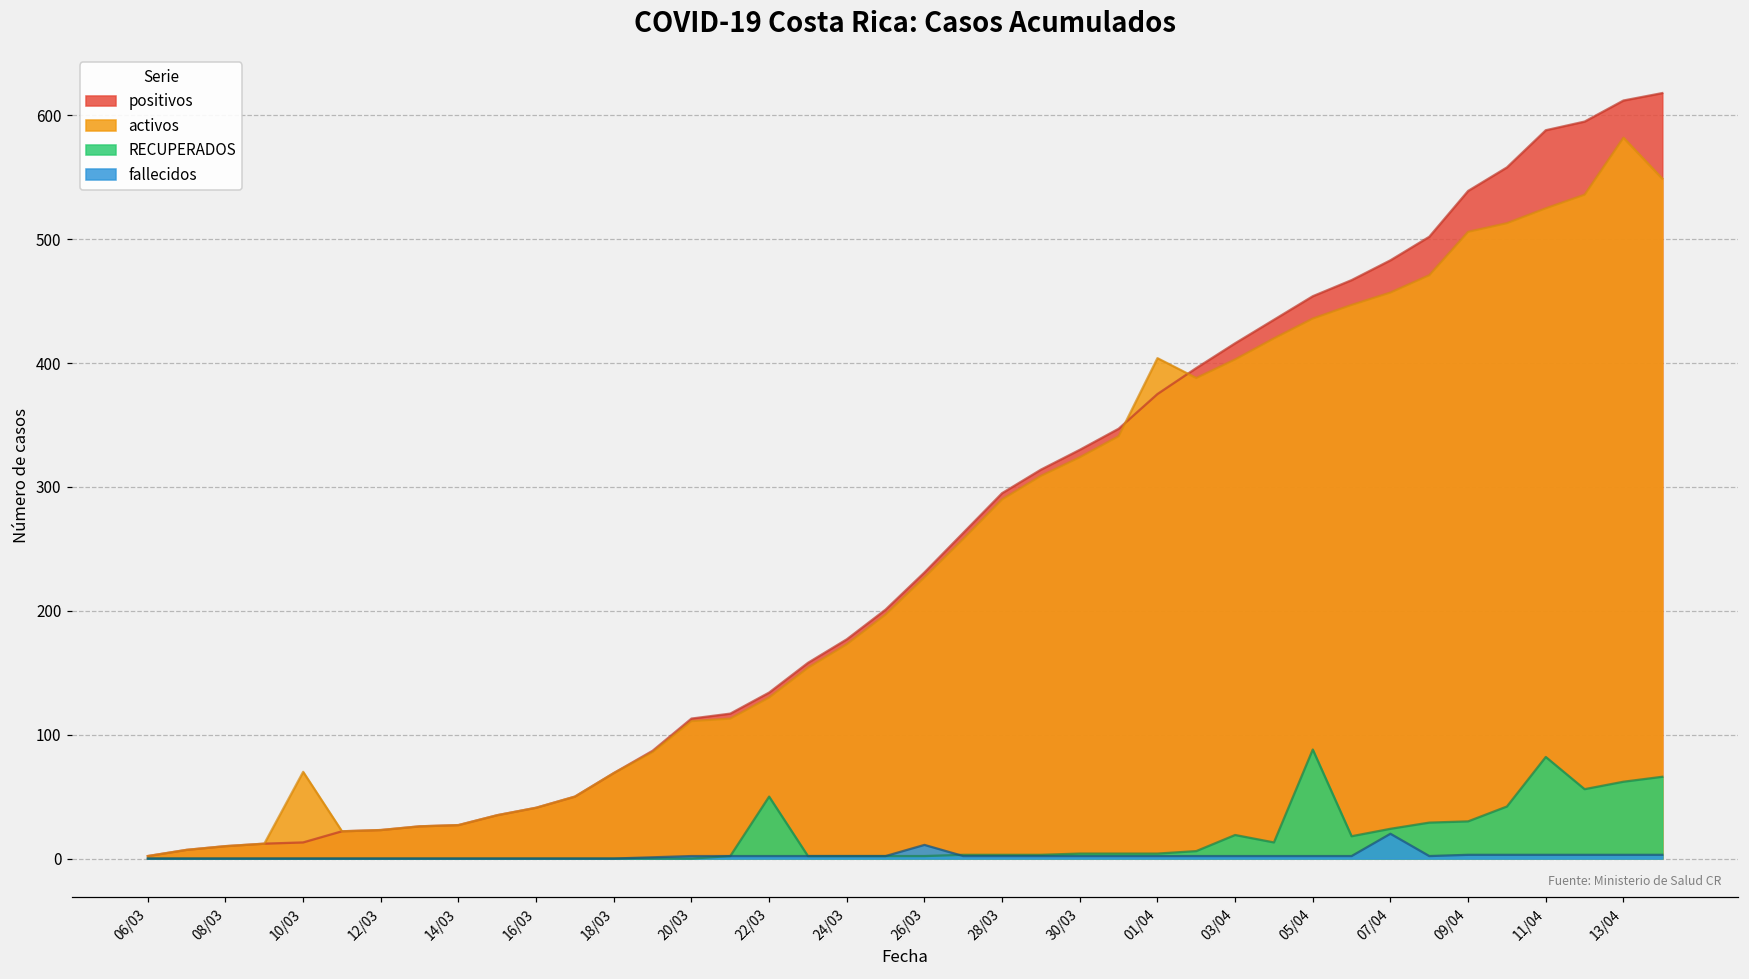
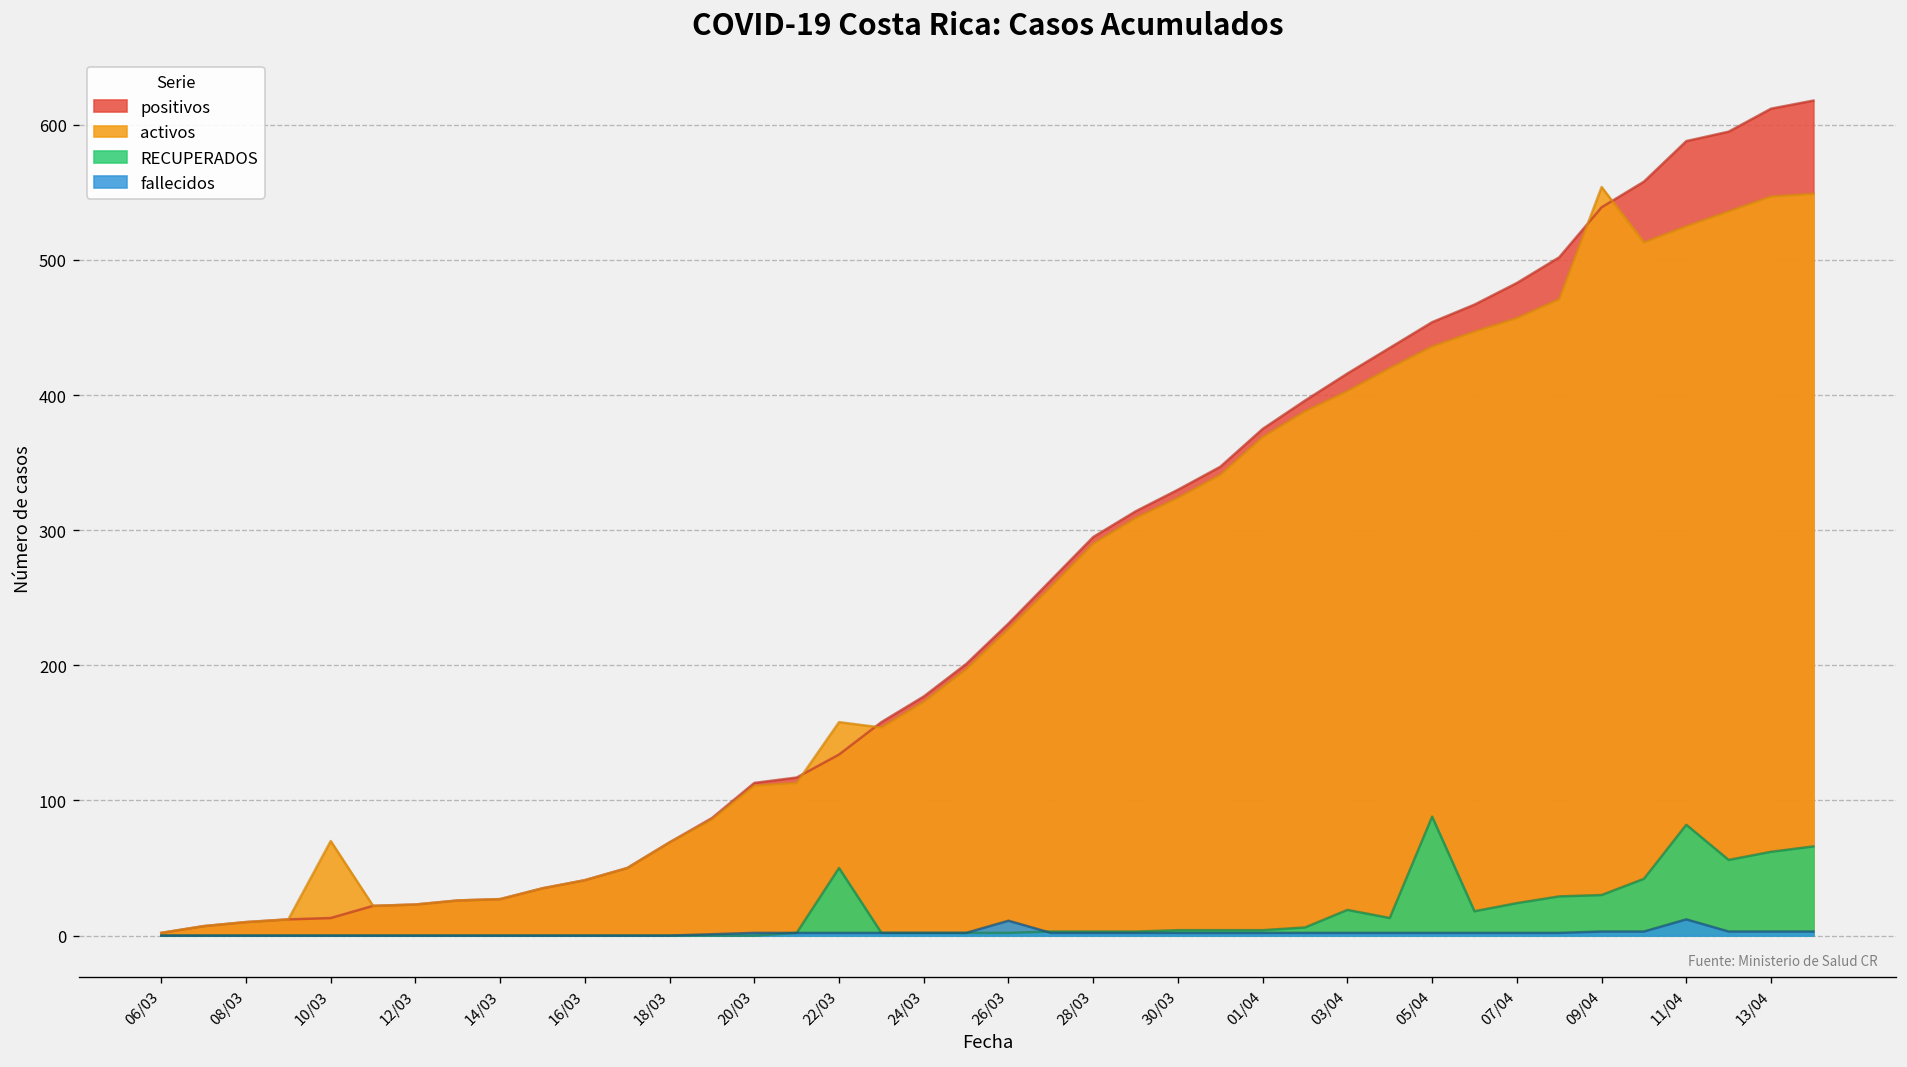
  {
    "positivos": {
      "10/03": 13,
      "22/03": 134,
      "24/03": 177,
      "26/03": 231,
      "28/03": 295,
      "30/03": 330,
      "01/04": 375,
      "03/04": 416,
      "05/04": 454,
      "07/04": 483,
      "09/04": 539,
      "11/04": 588,
      "13/04": 612
    },
    "activos": {
      "10/03": 70,
-     "22/03": 130,
+     "22/03": 158,
      "24/03": 173,
      "26/03": 227,
      "28/03": 290,
      "30/03": 324,
-     "01/04": 404,
+     "01/04": 369,
      "03/04": 403,
      "05/04": 436,
      "07/04": 457,
-     "09/04": 506,
+     "09/04": 554,
      "11/04": 525,
-     "13/04": 582
+     "13/04": 547
    },
    "RECUPERADOS": {
      "22/03": 50,
      "26/03": 2,
      "03/04": 19,
      "05/04": 88,
      "07/04": 24,
      "09/04": 30,
      "11/04": 82,
      "13/04": 62
    },
    "fallecidos": {
      "22/03": 2,
      "26/03": 11,
      "03/04": 2,
      "05/04": 2,
-     "07/04": 20,
+     "07/04": 2,
      "09/04": 3,
-     "11/04": 3,
+     "11/04": 12,
      "13/04": 3
    }
  }
